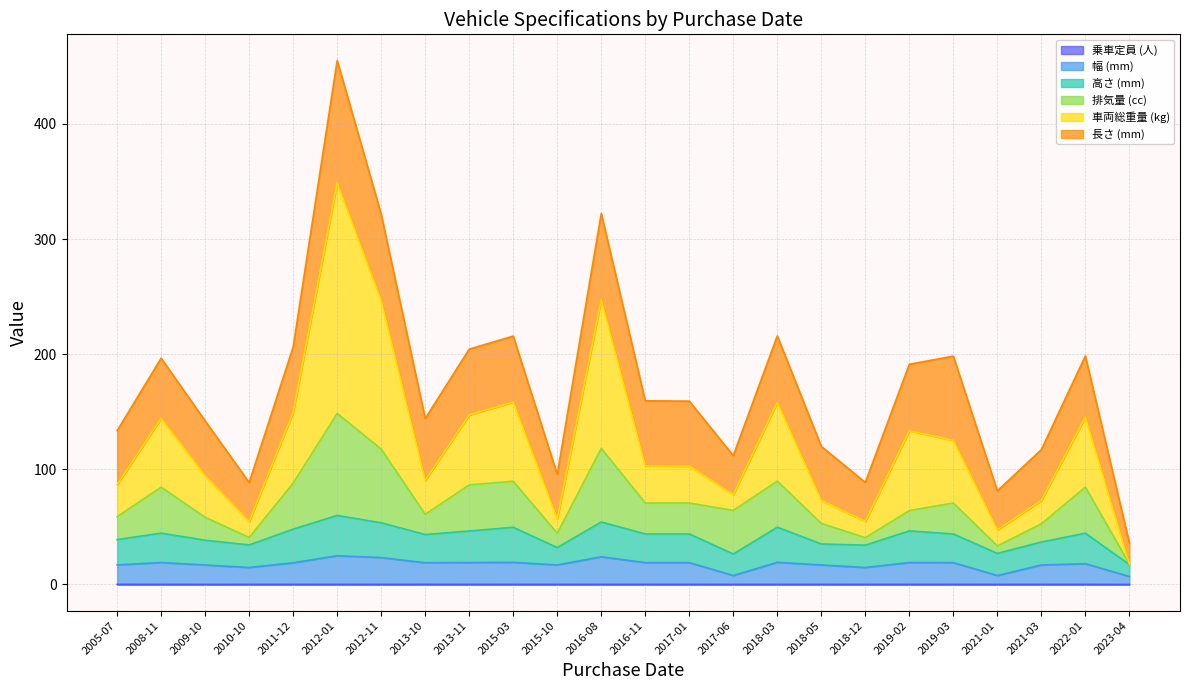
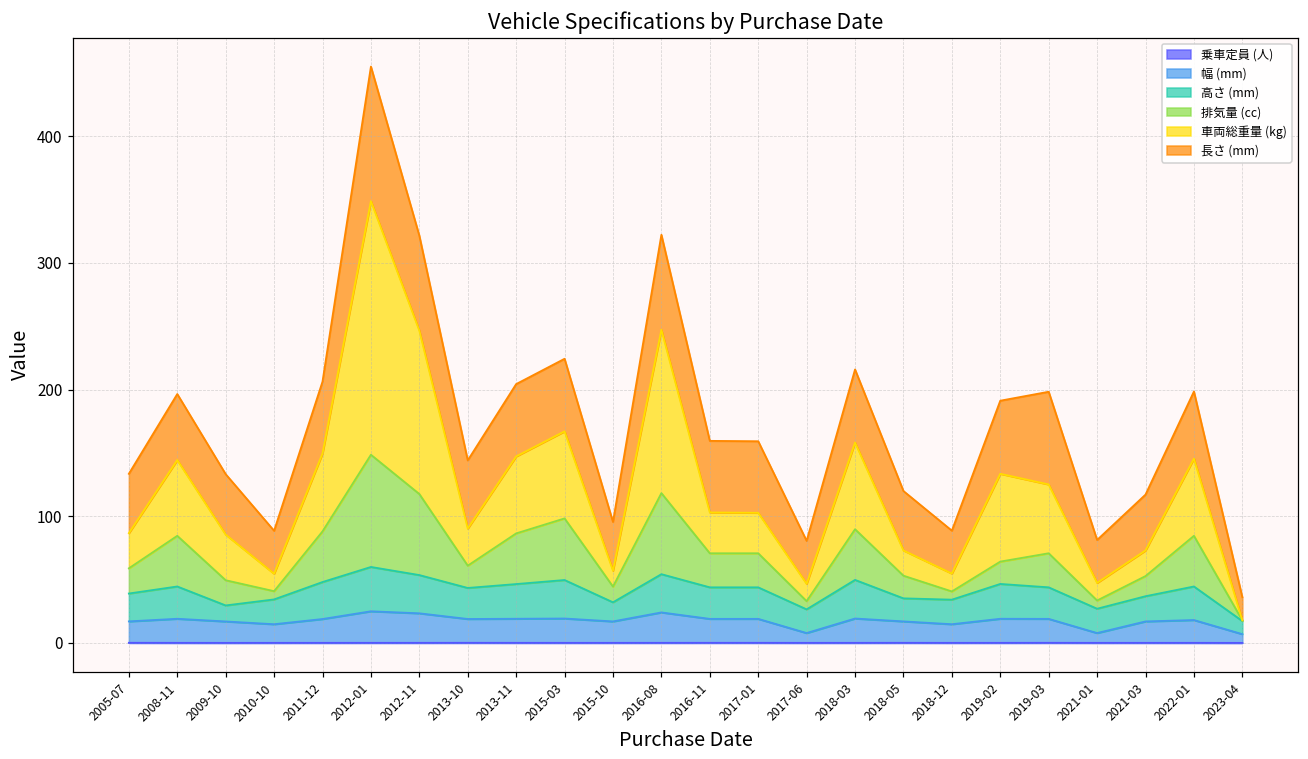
  {
    "乗車定員 (人)": {
      "2005-07": 0,
      "2008-11": 0,
      "2009-10": 0,
      "2010-10": 0,
      "2011-12": 0,
      "2012-01": 0,
      "2012-11": 0,
      "2013-10": 0,
      "2013-11": 0,
      "2015-03": 0,
      "2015-10": 0,
      "2016-08": 0,
      "2016-11": 0,
      "2017-01": 0,
      "2017-06": 0,
      "2018-03": 0,
      "2018-05": 0,
      "2018-12": 0,
      "2019-02": 0,
      "2019-03": 0,
      "2021-01": 0,
      "2021-03": 0,
      "2022-01": 0,
      "2023-04": 0
    },
    "幅 (mm)": {
      "2005-07": 17,
      "2008-11": 19,
      "2009-10": 17,
      "2010-10": 15,
      "2011-12": 19,
      "2012-01": 25,
      "2012-11": 23,
      "2013-10": 19,
      "2013-11": 19,
      "2015-03": 19,
      "2015-10": 17,
      "2016-08": 24,
      "2016-11": 19,
      "2017-01": 19,
      "2017-06": 8,
      "2018-03": 19,
      "2018-05": 17,
      "2018-12": 15,
      "2019-02": 19,
      "2019-03": 19,
      "2021-01": 8,
      "2021-03": 17,
      "2022-01": 18,
      "2023-04": 7
    },
    "高さ (mm)": {
      "2005-07": 22,
      "2008-11": 25,
-     "2009-10": 22,
+     "2009-10": 13,
      "2010-10": 20,
      "2011-12": 29,
      "2012-01": 35,
      "2012-11": 30,
      "2013-10": 24,
      "2013-11": 27,
      "2015-03": 30,
      "2015-10": 15,
      "2016-08": 30,
      "2016-11": 25,
      "2017-01": 25,
      "2017-06": 19,
      "2018-03": 31,
      "2018-05": 18,
      "2018-12": 19,
      "2019-02": 27,
      "2019-03": 25,
      "2021-01": 19,
      "2021-03": 20,
      "2022-01": 26
    },
    "排気量 (cc)": {
      "2005-07": 20,
      "2008-11": 40,
      "2009-10": 20,
      "2010-10": 7,
      "2011-12": 40,
      "2012-01": 89,
      "2012-11": 64,
      "2013-10": 18,
      "2013-11": 40,
-     "2015-03": 40,
+     "2015-03": 49,
      "2015-10": 12,
      "2016-08": 64,
      "2016-11": 27,
      "2017-01": 27,
-     "2017-06": 38,
+     "2017-06": 7,
      "2018-03": 40,
      "2018-05": 18,
      "2018-12": 7,
      "2019-02": 18,
      "2019-03": 27,
      "2021-01": 7,
      "2021-03": 16,
      "2022-01": 40
    },
    "車両総重量 (kg)": {
      "2005-07": 28,
      "2008-11": 60,
      "2009-10": 36,
      "2010-10": 14,
      "2011-12": 62,
      "2012-01": 200,
      "2012-11": 129,
      "2013-10": 29,
      "2013-11": 61,
      "2015-03": 69,
      "2015-10": 13,
      "2016-08": 129,
      "2016-11": 32,
      "2017-01": 32,
      "2017-06": 14,
      "2018-03": 68,
      "2018-05": 20,
      "2018-12": 14,
      "2019-02": 69,
      "2019-03": 54,
      "2021-01": 14,
      "2021-03": 20,
      "2022-01": 61
    },
    "長さ (mm)": {
      "2005-07": 47,
      "2008-11": 52,
      "2009-10": 48,
      "2010-10": 34,
      "2011-12": 57,
      "2012-01": 106,
      "2012-11": 75,
      "2013-10": 54,
      "2013-11": 57,
      "2015-03": 57,
      "2015-10": 39,
      "2016-08": 75,
      "2016-11": 56,
      "2017-01": 57,
      "2017-06": 34,
      "2018-03": 58,
      "2018-05": 47,
      "2018-12": 34,
      "2019-02": 58,
      "2019-03": 73,
      "2021-01": 34,
      "2021-03": 44,
      "2022-01": 53,
      "2023-04": 18
    }
  }
